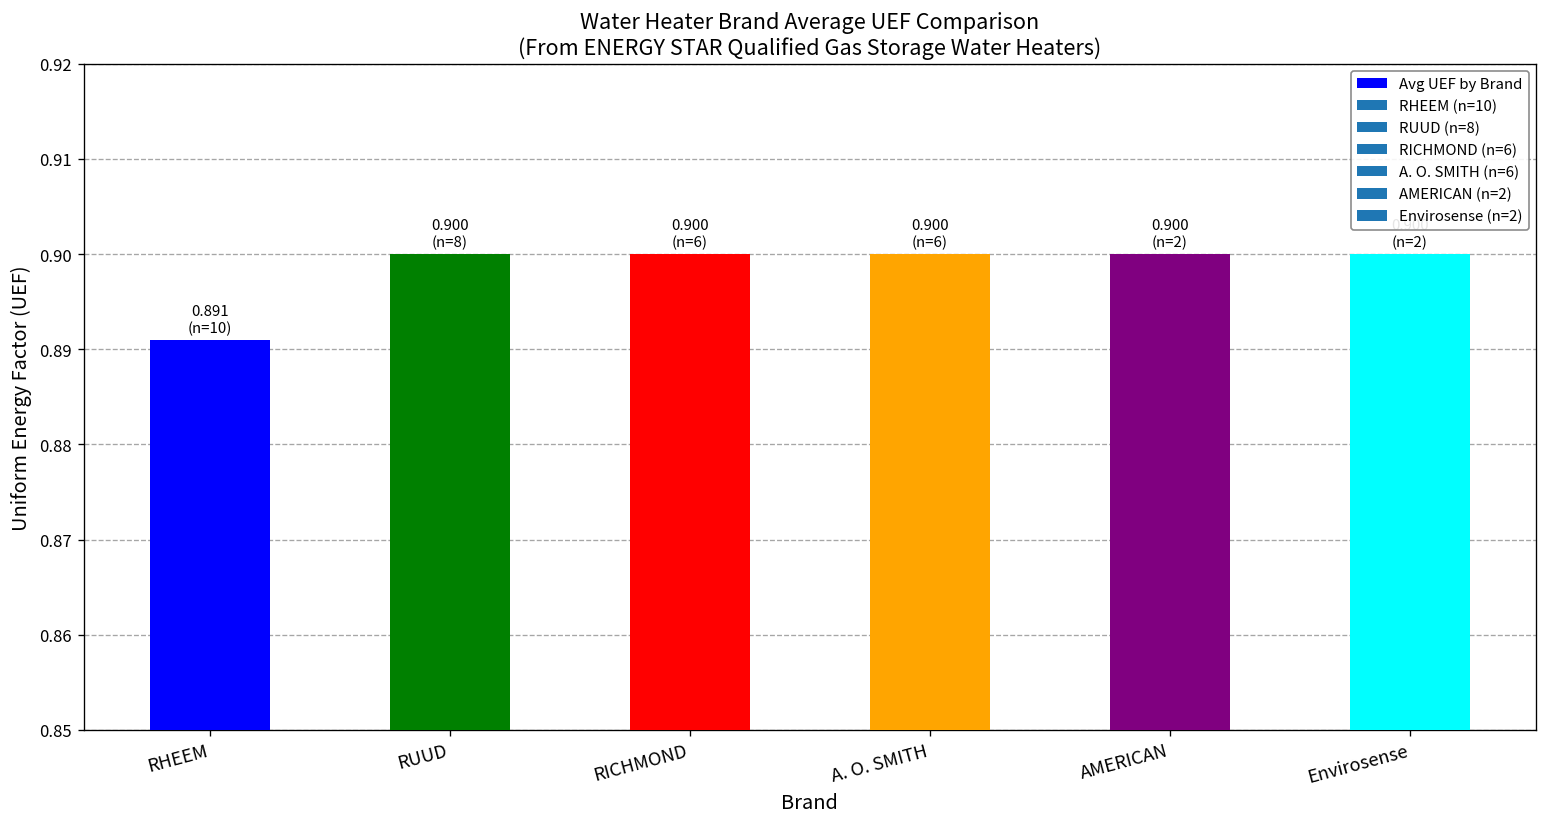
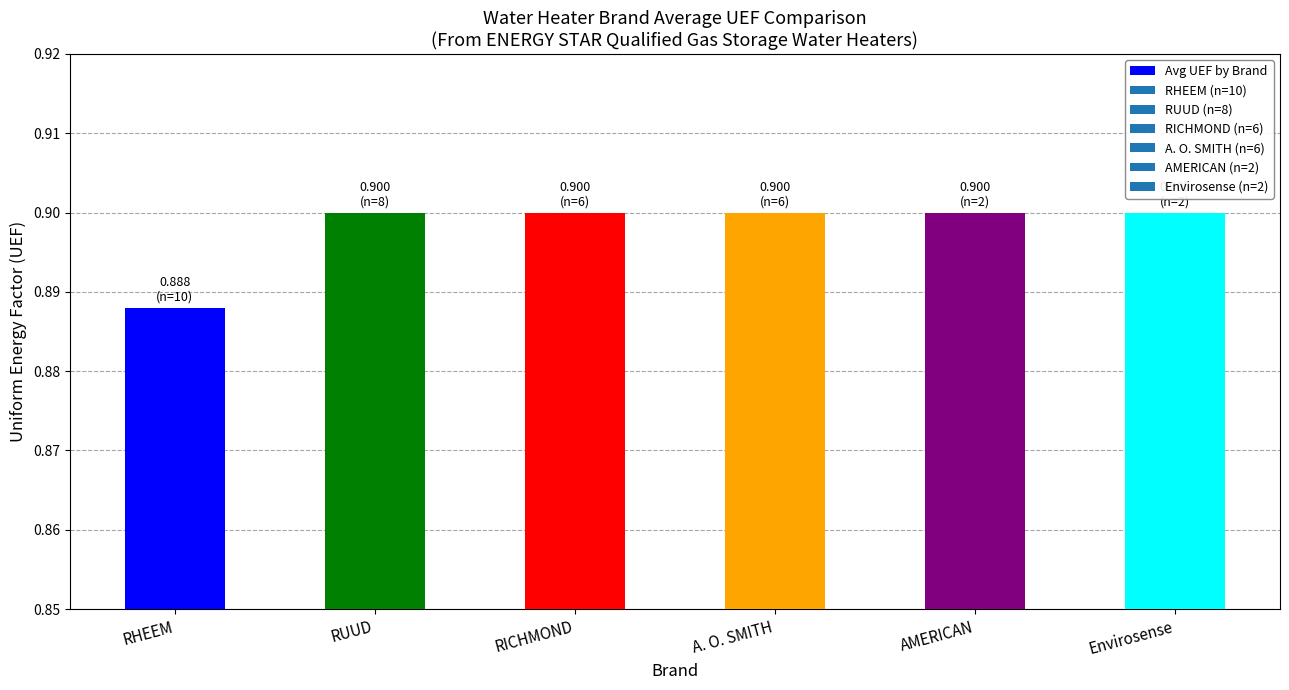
  {
-   "RHEEM": 0.891,
+   "RHEEM": 0.888,
    "RUUD": 0.900,
    "RICHMOND": 0.900,
    "A. O. SMITH": 0.900,
    "AMERICAN": 0.900
  }
